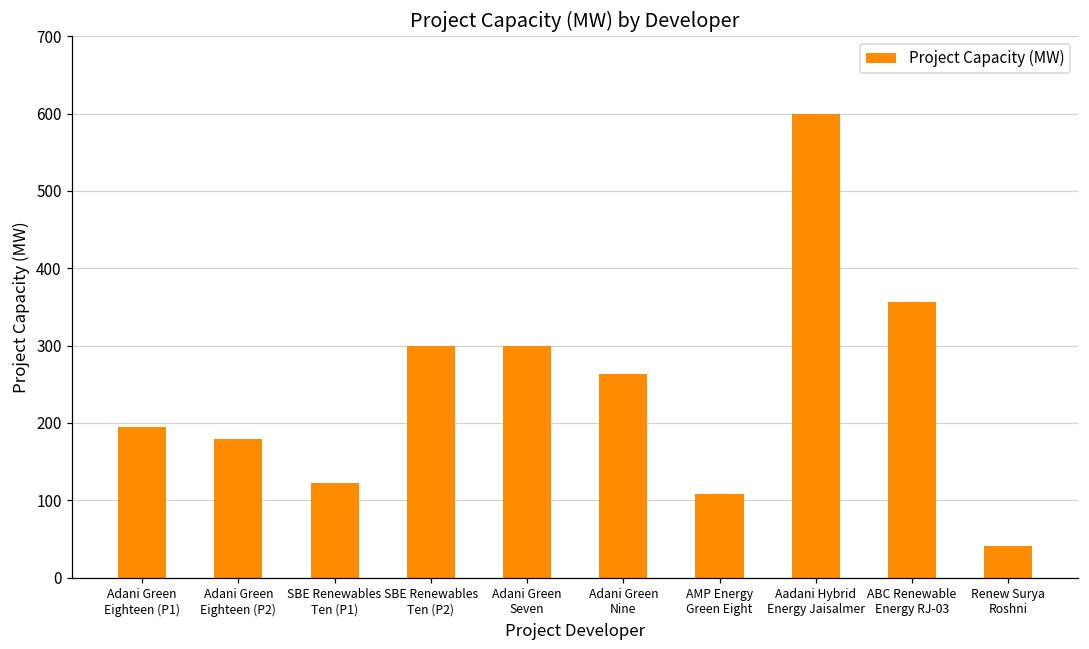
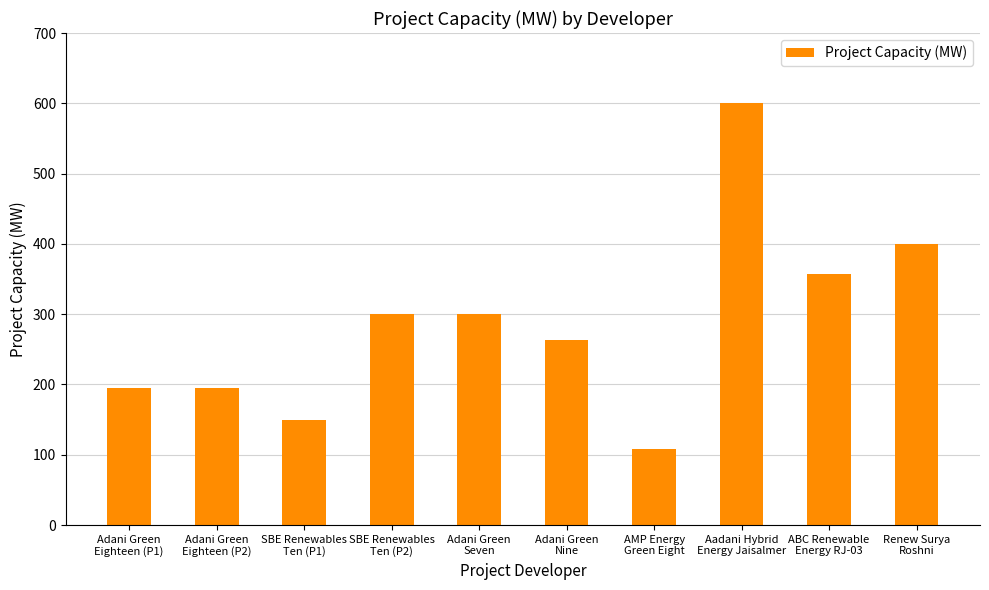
  {
    "Adani Green Eighteen (P1)": 200,
-   "Adani Green Eighteen (P2)": 180,
-   "SBE Renewables Ten (P1)": 120,
+   "Adani Green Eighteen (P2)": 200,
+   "SBE Renewables Ten (P1)": 150,
    "SBE Renewables Ten (P2)": 300,
    "Adani Green Seven": 300,
    "Adani Green Nine": 260,
    "AMP Energy Green Eight": 110,
    "Aadani Hybrid Energy Jaisalmer": 600,
    "ABC Renewable Energy RJ-03": 360,
-   "Renew Surya Roshni": 40
+   "Renew Surya Roshni": 400
  }
